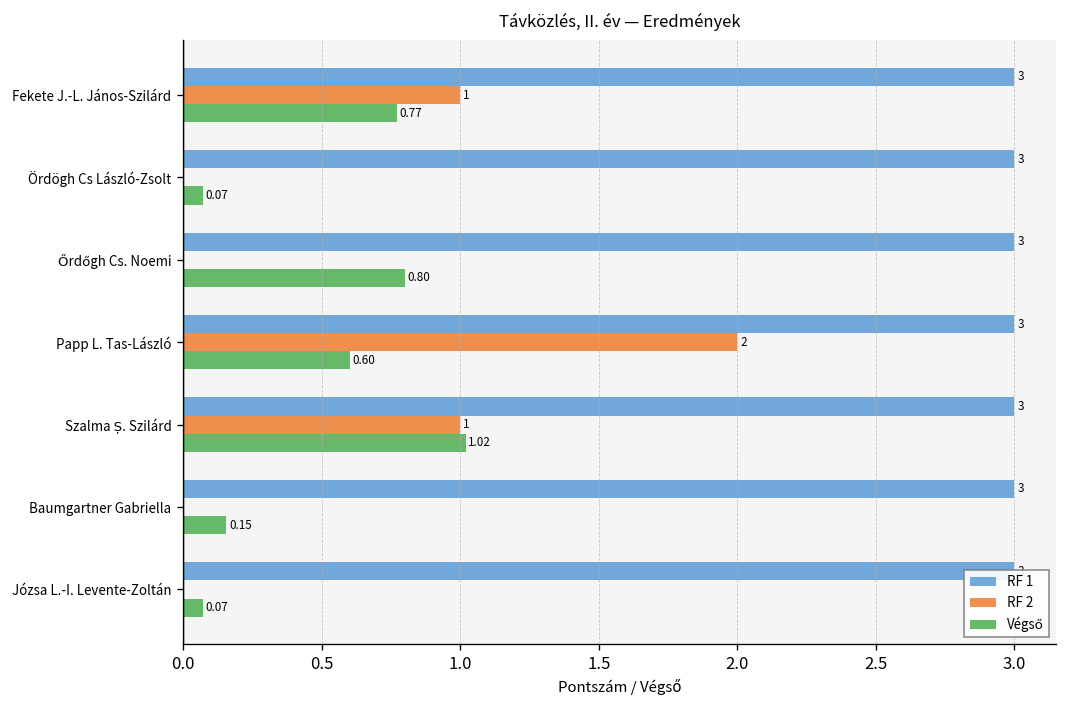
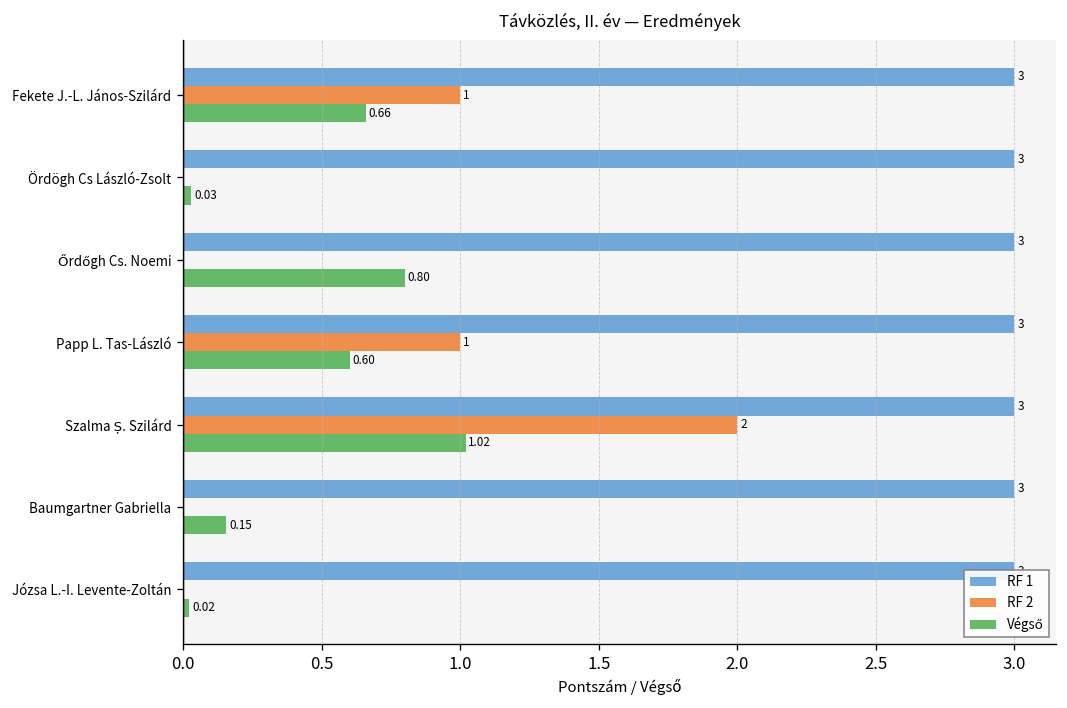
  {
    "RF 1": {
      "Fekete J.-L. János-Szilárd": 3,
      "Ördögh Cs László-Zsolt": 3,
      "Őrdőgh Cs. Noemi": 3,
      "Papp L. Tas-László": 3,
      "Szalma Ș. Szilárd": 3,
      "Baumgartner Gabriella": 3
    },
    "RF 2": {
      "Fekete J.-L. János-Szilárd": 1,
-     "Papp L. Tas-László": 2,
-     "Szalma Ș. Szilárd": 1
+     "Papp L. Tas-László": 1,
+     "Szalma Ș. Szilárd": 2
    },
    "Végső": {
-     "Fekete J.-L. János-Szilárd": 0.77,
-     "Ördögh Cs László-Zsolt": 0.07,
+     "Fekete J.-L. János-Szilárd": 0.66,
+     "Ördögh Cs László-Zsolt": 0.03,
      "Őrdőgh Cs. Noemi": 0.80,
      "Papp L. Tas-László": 0.60,
      "Szalma Ș. Szilárd": 1.02,
      "Baumgartner Gabriella": 0.15,
-     "Józsa L.-I. Levente-Zoltán": 0.07
+     "Józsa L.-I. Levente-Zoltán": 0.02
    }
  }
